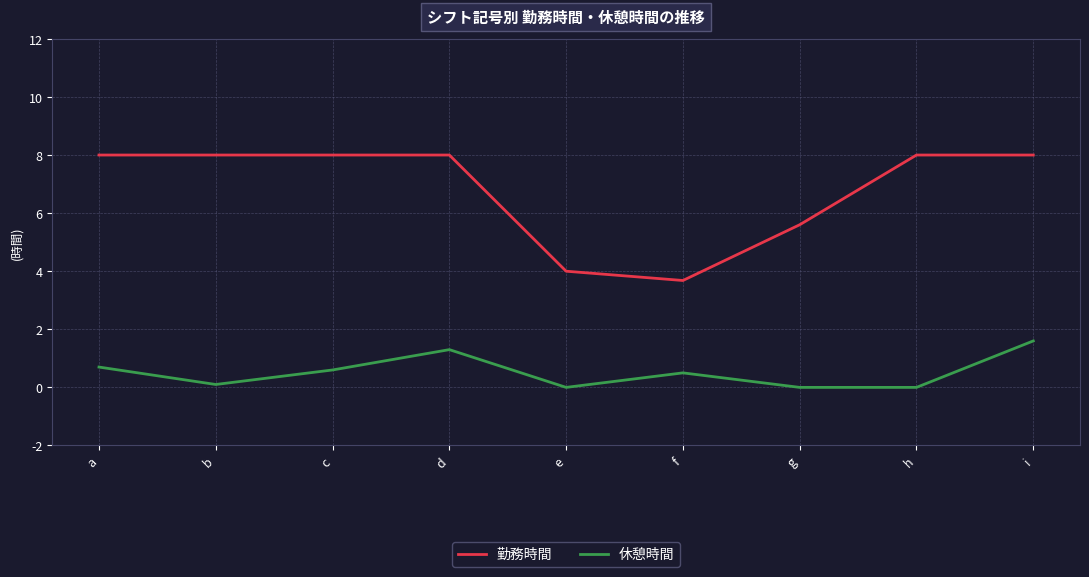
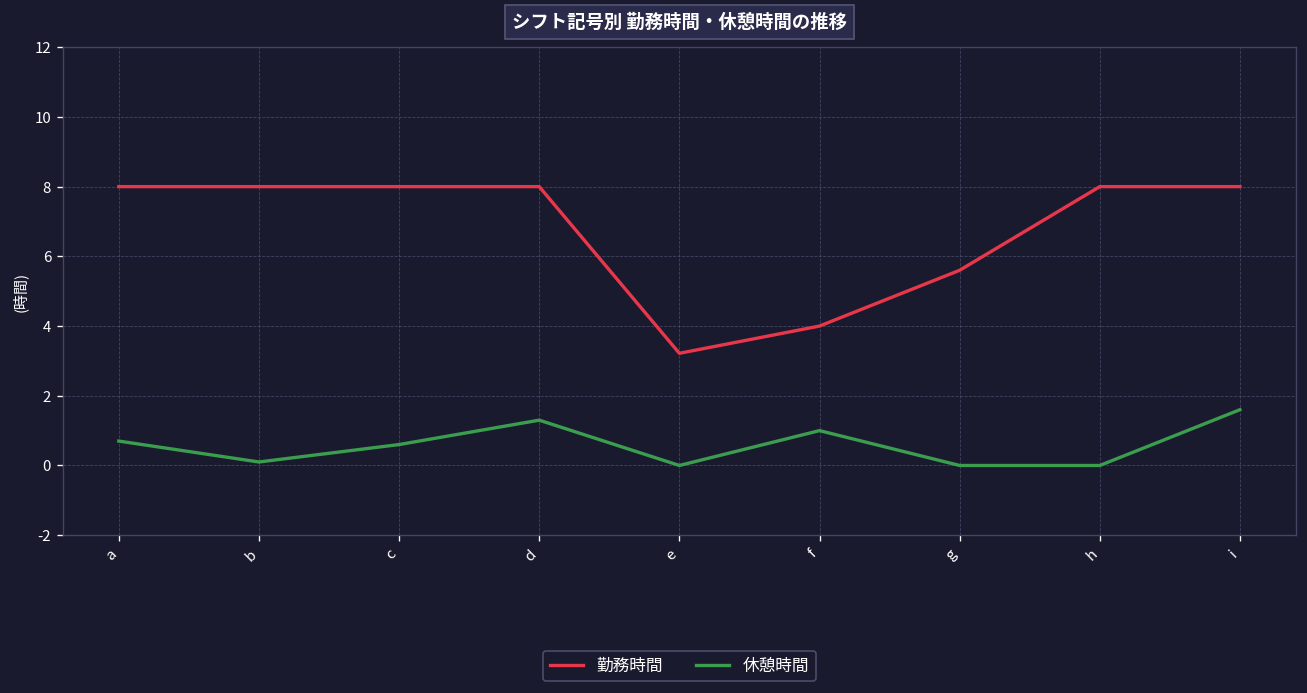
  {
    "勤務時間": {
      "a": 8.0,
      "b": 8.0,
      "c": 8.0,
      "d": 8.0,
-     "e": 4.0,
-     "f": 3.7,
+     "e": 3.2,
+     "f": 4.0,
      "g": 5.6,
      "h": 8.0,
      "i": 8.0
    },
    "休憩時間": {
      "a": 0.7,
      "b": 0.1,
      "c": 0.6,
      "d": 1.3,
      "e": 0.0,
-     "f": 0.5,
+     "f": 1.0,
      "g": 0.0,
      "h": 0.0,
      "i": 1.6
    }
  }
